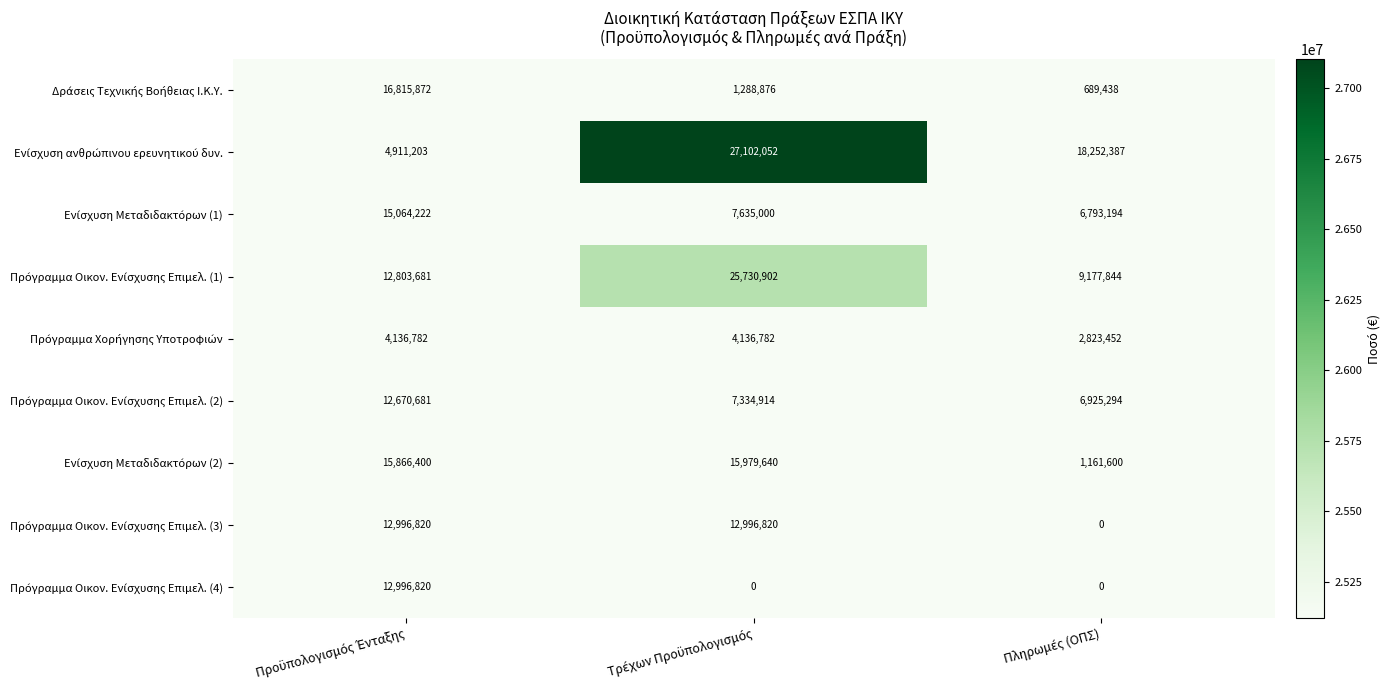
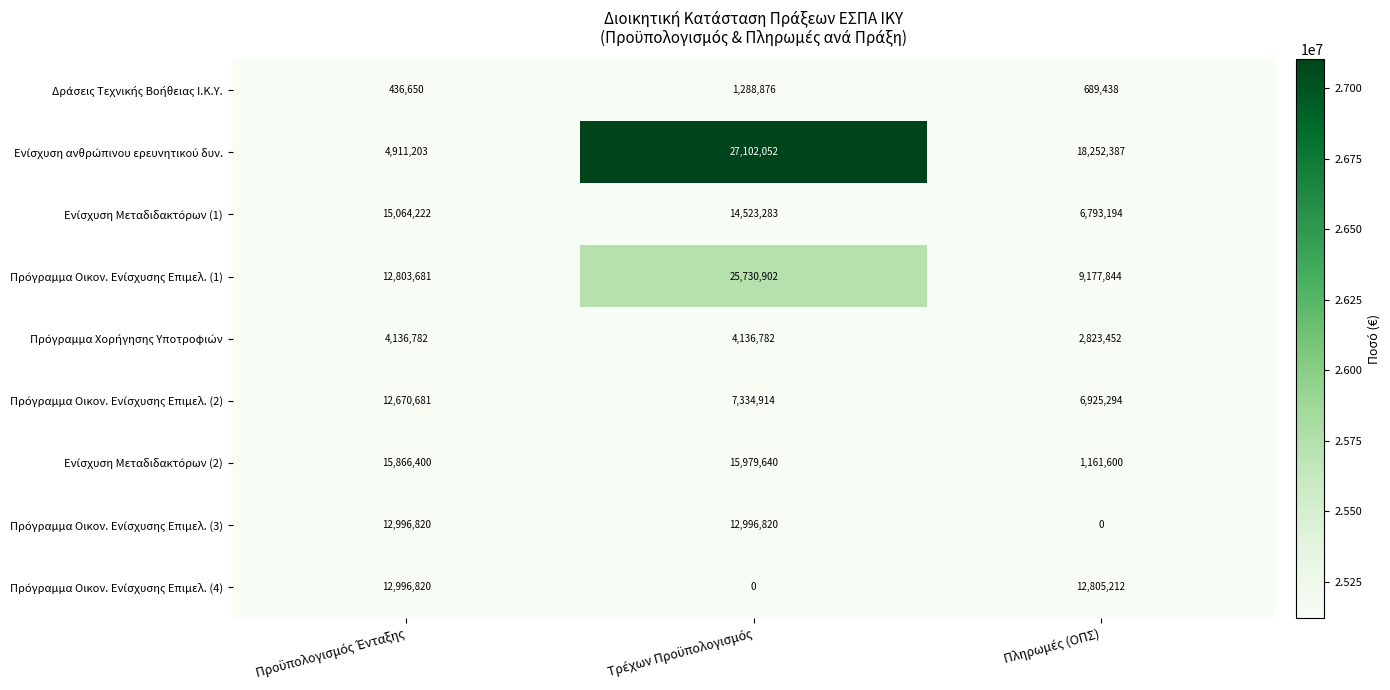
  {
    "Δράσεις Τεχνικής Βοήθειας Ι.Κ.Υ.": {
-     "Προϋπολογισμός Ένταξης": "16,815,872",
+     "Προϋπολογισμός Ένταξης": "436,650",
      "Τρέχων Προϋπολογισμός": "1,288,876",
      "Πληρωμές (ΟΠΣ)": "689,438"
    },
    "Ενίσχυση ανθρώπινου ερευνητικού δυν.": {
      "Προϋπολογισμός Ένταξης": "4,911,203",
      "Τρέχων Προϋπολογισμός": "27,102,052",
      "Πληρωμές (ΟΠΣ)": "18,252,387"
    },
    "Ενίσχυση Μεταδιδακτόρων (1)": {
      "Προϋπολογισμός Ένταξης": "15,064,222",
-     "Τρέχων Προϋπολογισμός": "7,635,000",
+     "Τρέχων Προϋπολογισμός": "14,523,283",
      "Πληρωμές (ΟΠΣ)": "6,793,194"
    },
    "Πρόγραμμα Οικον. Ενίσχυσης Επιμελ. (1)": {
      "Προϋπολογισμός Ένταξης": "12,803,681",
      "Τρέχων Προϋπολογισμός": "25,730,902",
      "Πληρωμές (ΟΠΣ)": "9,177,844"
    },
    "Πρόγραμμα Χορήγησης Υποτροφιών": {
      "Προϋπολογισμός Ένταξης": "4,136,782",
      "Τρέχων Προϋπολογισμός": "4,136,782",
      "Πληρωμές (ΟΠΣ)": "2,823,452"
    },
    "Πρόγραμμα Οικον. Ενίσχυσης Επιμελ. (2)": {
      "Προϋπολογισμός Ένταξης": "12,670,681",
      "Τρέχων Προϋπολογισμός": "7,334,914",
      "Πληρωμές (ΟΠΣ)": "6,925,294"
    },
    "Ενίσχυση Μεταδιδακτόρων (2)": {
      "Προϋπολογισμός Ένταξης": "15,866,400",
      "Τρέχων Προϋπολογισμός": "15,979,640",
      "Πληρωμές (ΟΠΣ)": "1,161,600"
    },
    "Πρόγραμμα Οικον. Ενίσχυσης Επιμελ. (3)": {
      "Προϋπολογισμός Ένταξης": "12,996,820",
      "Τρέχων Προϋπολογισμός": "12,996,820",
      "Πληρωμές (ΟΠΣ)": "0"
    },
    "Πρόγραμμα Οικον. Ενίσχυσης Επιμελ. (4)": {
      "Προϋπολογισμός Ένταξης": "12,996,820",
      "Τρέχων Προϋπολογισμός": "0",
-     "Πληρωμές (ΟΠΣ)": "0"
+     "Πληρωμές (ΟΠΣ)": "12,805,212"
    }
  }
